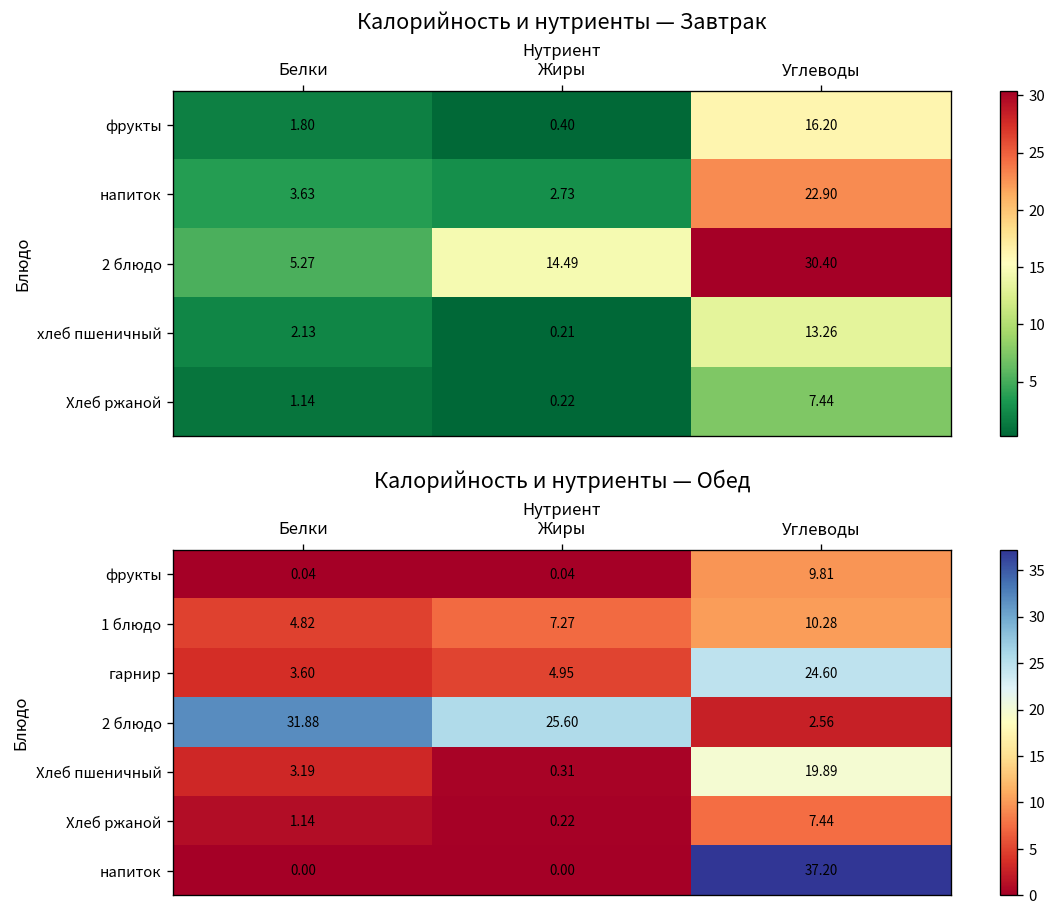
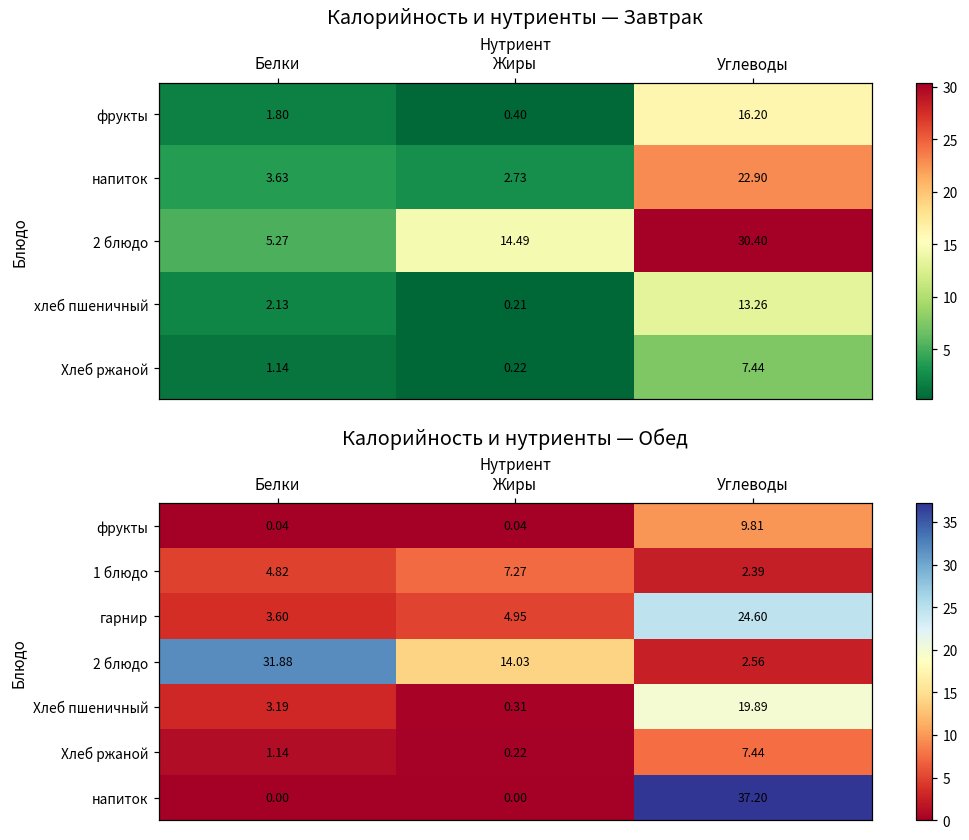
  {
    "Калорийность и нутриенты — Завтрак": {
      "фрукты": {
        "Белки": 1.80,
        "Жиры": 0.40,
        "Углеводы": 16.20
      },
      "напиток": {
        "Белки": 3.63,
        "Жиры": 2.73,
        "Углеводы": 22.90
      },
      "2 блюдо": {
        "Белки": 5.27,
        "Жиры": 14.49,
        "Углеводы": 30.40
      },
      "хлеб пшеничный": {
        "Белки": 2.13,
        "Жиры": 0.21,
        "Углеводы": 13.26
      },
      "Хлеб ржаной": {
        "Белки": 1.14,
        "Жиры": 0.22,
        "Углеводы": 7.44
      }
    },
    "Калорийность и нутриенты — Обед": {
      "фрукты": {
        "Белки": 0.04,
        "Жиры": 0.04,
        "Углеводы": 9.81
      },
      "1 блюдо": {
        "Белки": 4.82,
        "Жиры": 7.27,
-       "Углеводы": 10.28
+       "Углеводы": 2.39
      },
      "гарнир": {
        "Белки": 3.60,
        "Жиры": 4.95,
        "Углеводы": 24.60
      },
      "2 блюдо": {
        "Белки": 31.88,
-       "Жиры": 25.60,
+       "Жиры": 14.03,
        "Углеводы": 2.56
      },
      "Хлеб пшеничный": {
        "Белки": 3.19,
        "Жиры": 0.31,
        "Углеводы": 19.89
      },
      "Хлеб ржаной": {
        "Белки": 1.14,
        "Жиры": 0.22,
        "Углеводы": 7.44
      },
      "напиток": {
        "Белки": 0.00,
        "Жиры": 0.00,
        "Углеводы": 37.20
      }
    }
  }
